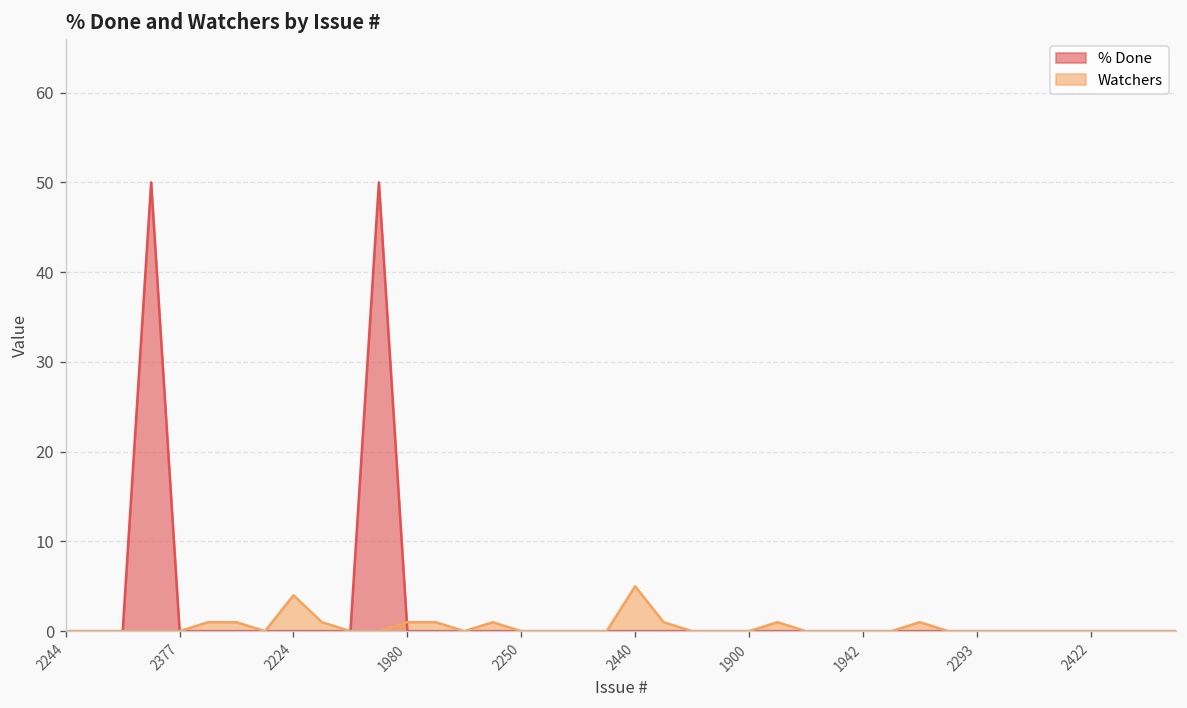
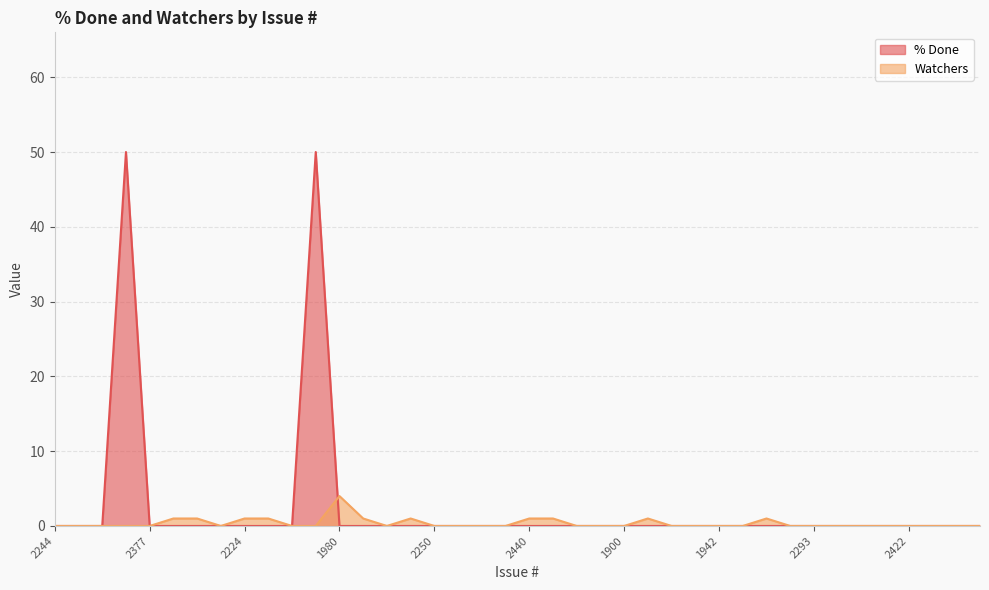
  {
    "% Done": {
      "2224": 0,
      "1980": 0,
      "2440": 0
    },
    "Watchers": {
-     "2224": 4,
-     "1980": 1,
-     "2440": 5
+     "2224": 1,
+     "1980": 4,
+     "2440": 1
    }
  }
